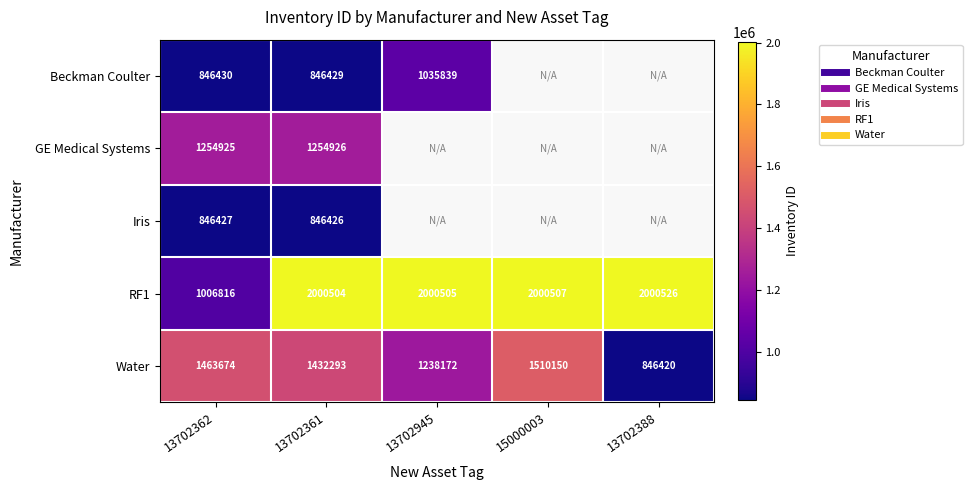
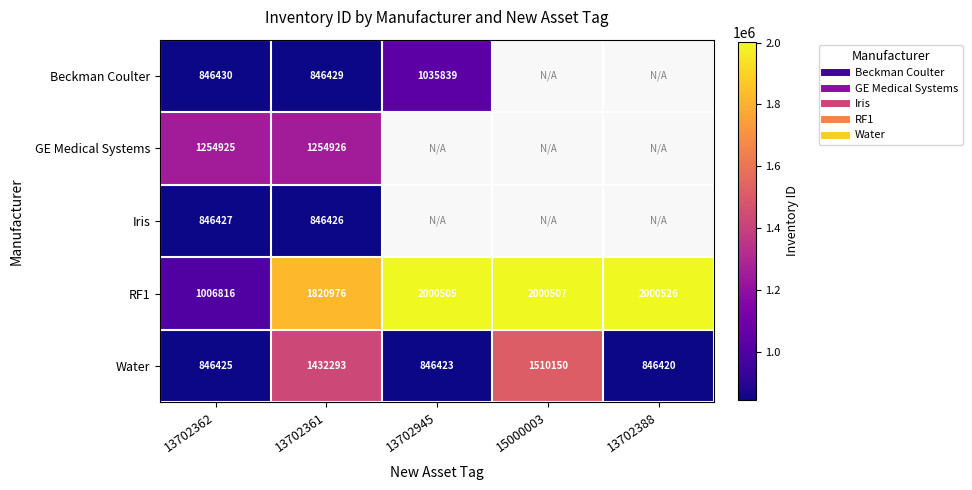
  {
    "Beckman Coulter": {
      "13702362": 846430,
      "13702361": 846429,
      "13702945": 1035839
    },
    "GE Medical Systems": {
      "13702362": 1254925,
      "13702361": 1254926
    },
    "Iris": {
      "13702362": 846427,
      "13702361": 846426
    },
    "RF1": {
      "13702362": 1006816,
-     "13702361": 2000504,
+     "13702361": 1820976,
      "13702945": 2000505,
      "15000003": 2000507,
      "13702388": 2000526
    },
    "Water": {
-     "13702362": 1463674,
+     "13702362": 846425,
      "13702361": 1432293,
-     "13702945": 1238172,
+     "13702945": 846423,
      "15000003": 1510150,
      "13702388": 846420
    }
  }
